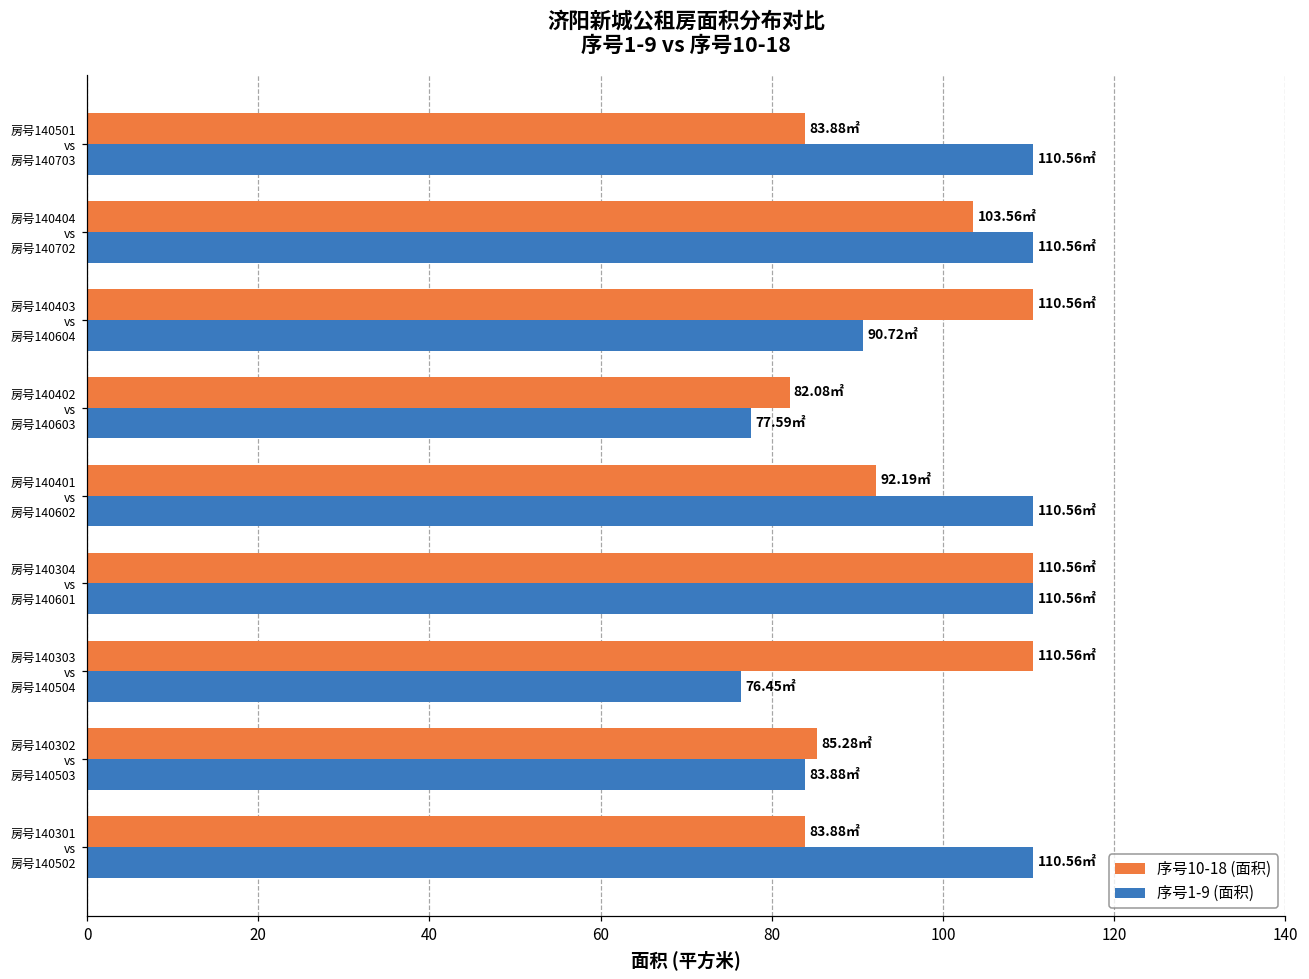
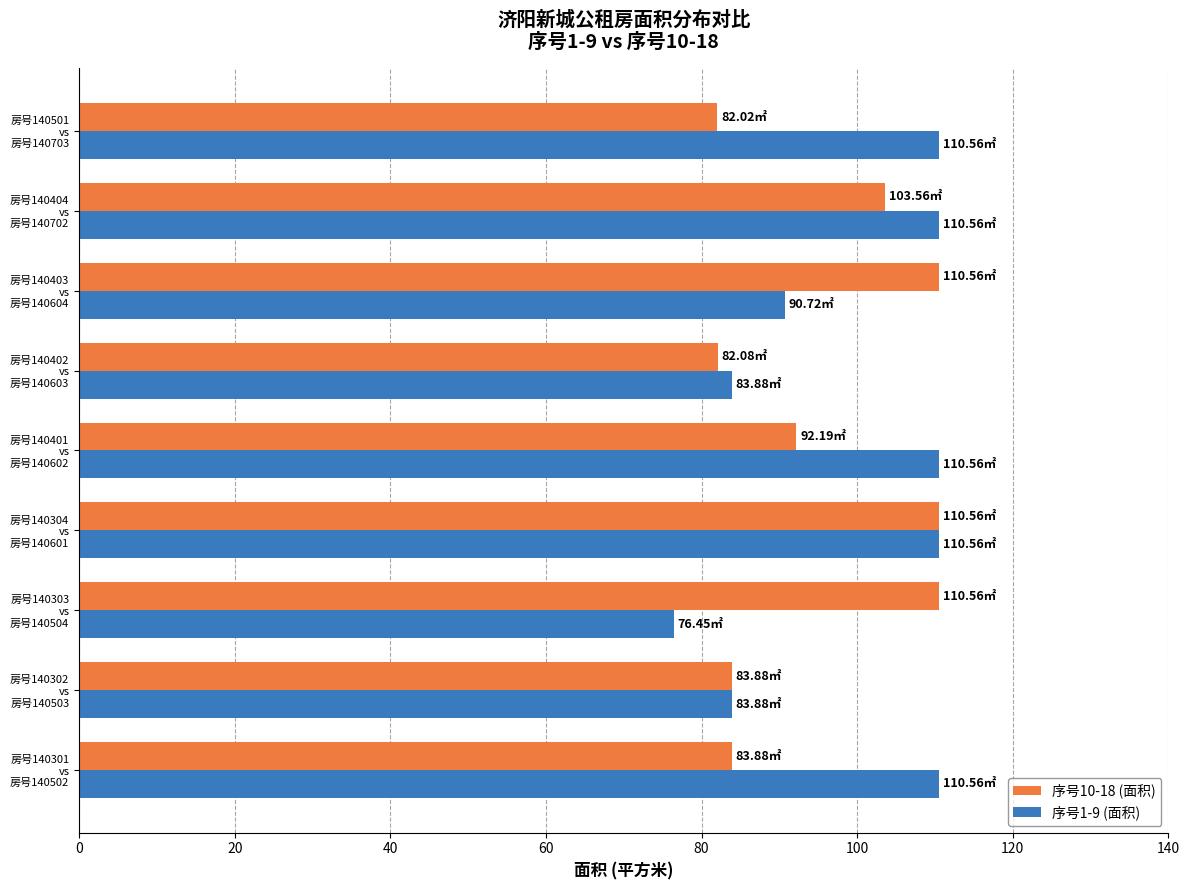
  {
    "序号10-18 (面积)": {
-     "房号140501 vs 房号140703": "83.88㎡",
+     "房号140501 vs 房号140703": "82.02㎡",
      "房号140404 vs 房号140702": "103.56㎡",
      "房号140403 vs 房号140604": "110.56㎡",
      "房号140402 vs 房号140603": "82.08㎡",
      "房号140401 vs 房号140602": "92.19㎡",
      "房号140304 vs 房号140601": "110.56㎡",
      "房号140303 vs 房号140504": "110.56㎡",
-     "房号140302 vs 房号140503": "85.28㎡",
+     "房号140302 vs 房号140503": "83.88㎡",
      "房号140301 vs 房号140502": "83.88㎡"
    },
    "序号1-9 (面积)": {
      "房号140501 vs 房号140703": "110.56㎡",
      "房号140404 vs 房号140702": "110.56㎡",
      "房号140403 vs 房号140604": "90.72㎡",
-     "房号140402 vs 房号140603": "77.59㎡",
+     "房号140402 vs 房号140603": "83.88㎡",
      "房号140401 vs 房号140602": "110.56㎡",
      "房号140304 vs 房号140601": "110.56㎡",
      "房号140303 vs 房号140504": "76.45㎡",
      "房号140302 vs 房号140503": "83.88㎡",
      "房号140301 vs 房号140502": "110.56㎡"
    }
  }
